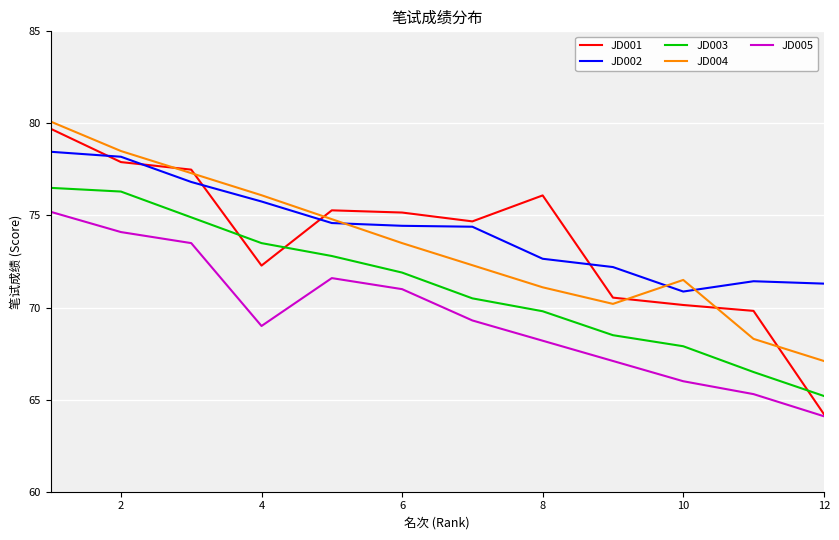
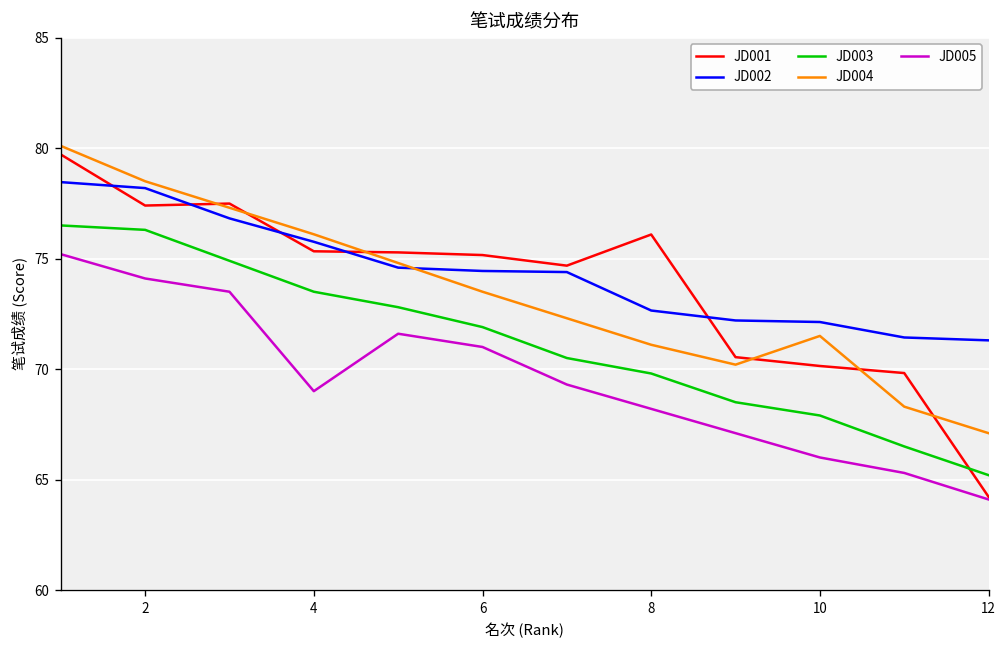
  {
    "JD001": {
-     "2": 77.9,
-     "4": 72.3,
+     "2": 77.4,
+     "4": 75.3,
      "6": 75.2,
      "8": 76.1,
      "10": 70.1
    },
    "JD002": {
      "2": 78.2,
      "4": 75.8,
      "6": 74.4,
      "8": 72.7,
-     "10": 70.9,
+     "10": 72.1,
      "12": 71.3
    },
    "JD003": {
      "2": 76.3,
      "4": 73.5,
      "6": 71.9,
      "8": 69.8,
      "10": 67.9,
      "12": 65.2
    },
    "JD004": {
      "2": 78.5,
      "4": 76.1,
      "6": 73.5,
      "8": 71.1,
      "10": 71.5,
      "12": 67.1
    },
    "JD005": {
      "2": 74.1,
      "4": 69.0,
      "6": 71.0,
      "8": 68.2,
      "10": 66.0
    }
  }
